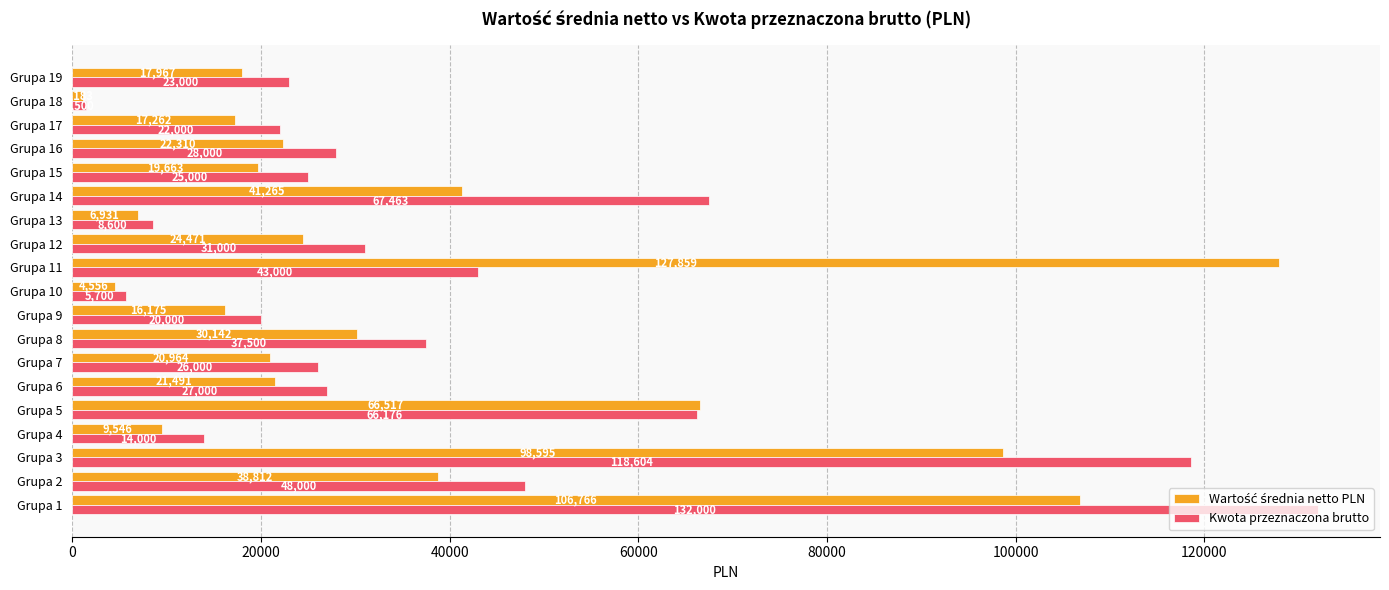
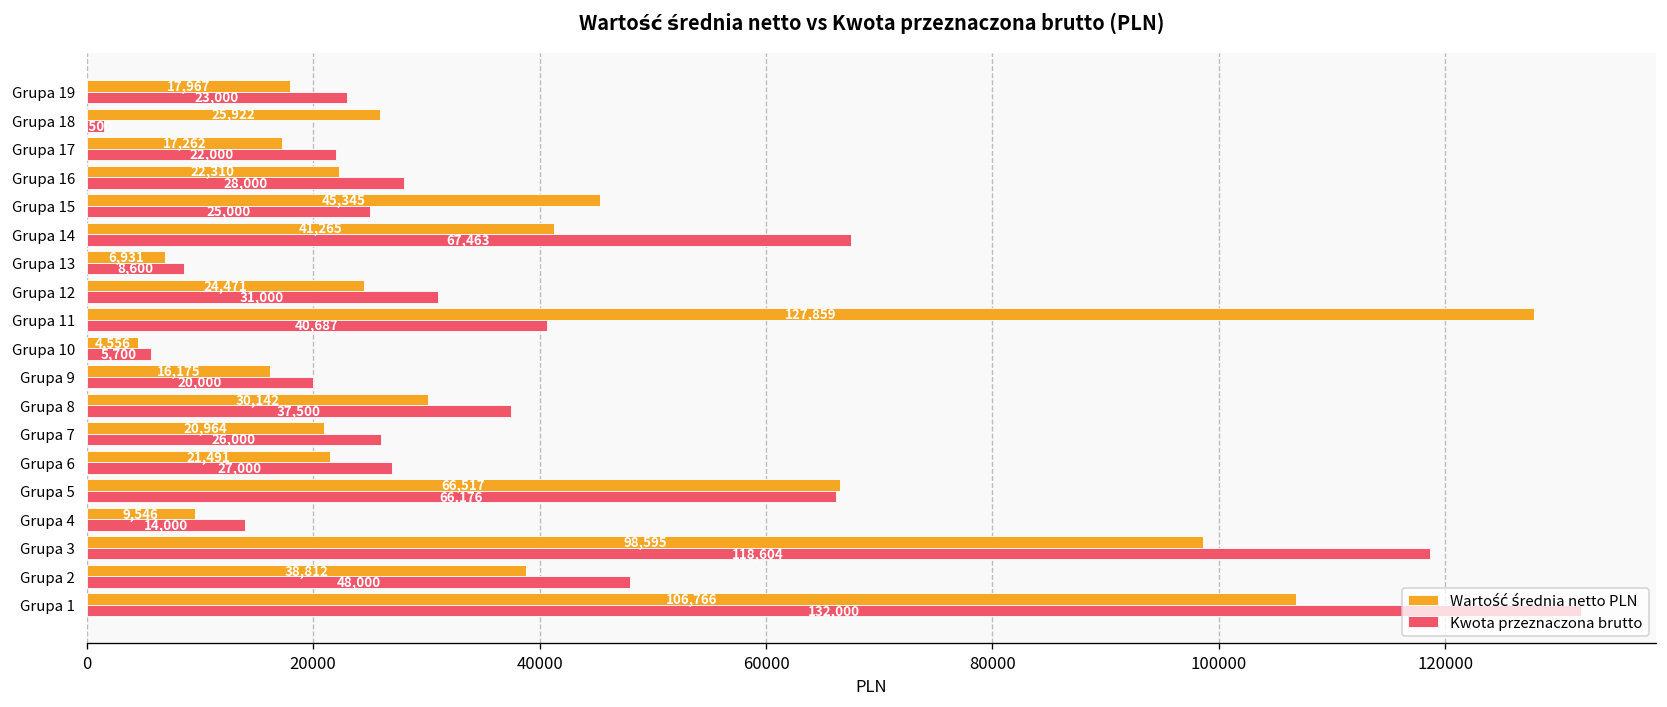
  {
    "Wartość średnia netto PLN": {
      "Grupa 19": "17,967",
-     "Grupa 18": "1000",
+     "Grupa 18": "26000",
      "Grupa 17": "17,262",
      "Grupa 16": "22,310",
-     "Grupa 15": "19,663",
+     "Grupa 15": "45,345",
      "Grupa 14": "41,265",
      "Grupa 12": "24,471",
      "Grupa 9": "16,175",
      "Grupa 8": "30,142",
      "Grupa 7": "20,964",
      "Grupa 6": "21,491",
      "Grupa 4": "9,546",
      "Grupa 3": "98,595",
      "Grupa 2": "38,812",
      "Grupa 1": "106,766"
    },
    "Kwota przeznaczona brutto": {
      "Grupa 19": "23,000",
      "Grupa 17": "22,000",
      "Grupa 16": "28,000",
      "Grupa 15": "25,000",
      "Grupa 14": "67,463",
      "Grupa 12": "31,000",
-     "Grupa 11": "43,000",
+     "Grupa 11": "40,687",
      "Grupa 9": "20,000",
      "Grupa 8": "37,500",
      "Grupa 7": "26,000",
      "Grupa 6": "27,000",
      "Grupa 4": "14,000",
      "Grupa 3": "118,604",
      "Grupa 2": "48,000"
    }
  }
